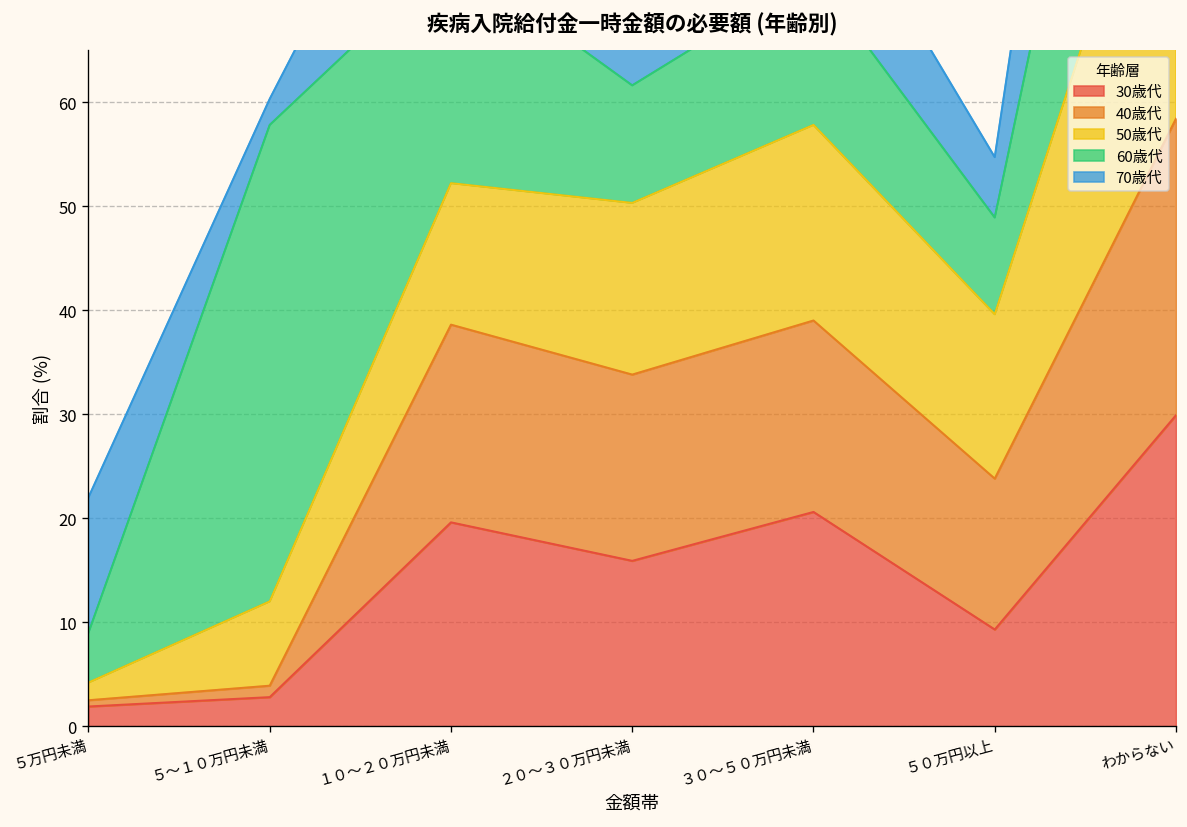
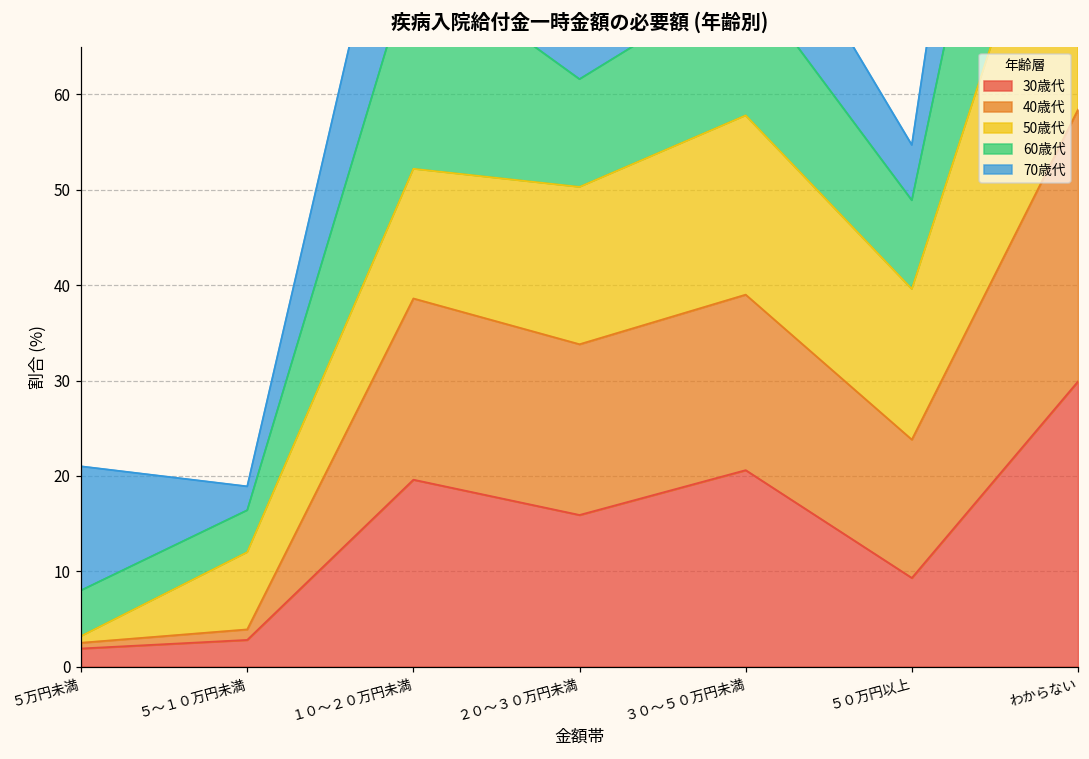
  {
    "50歳代": {
-     "５万円未満": 2,
+     "５万円未満": 1,
      "５～１０万円未満": 8,
      "１０～２０万円未満": 14,
      "２０～３０万円未満": 17,
      "３０～５０万円未満": 19,
      "５０万円以上": 16
    },
    "60歳代": {
      "５万円未満": 5,
-     "５～１０万円未満": 46,
+     "５～１０万円未満": 4,
      "２０～３０万円未満": 11,
      "５０万円以上": 9
    },
    "70歳代": {
      "５万円未満": 13,
      "５～１０万円未満": 3,
      "５０万円以上": 6
    }
  }
